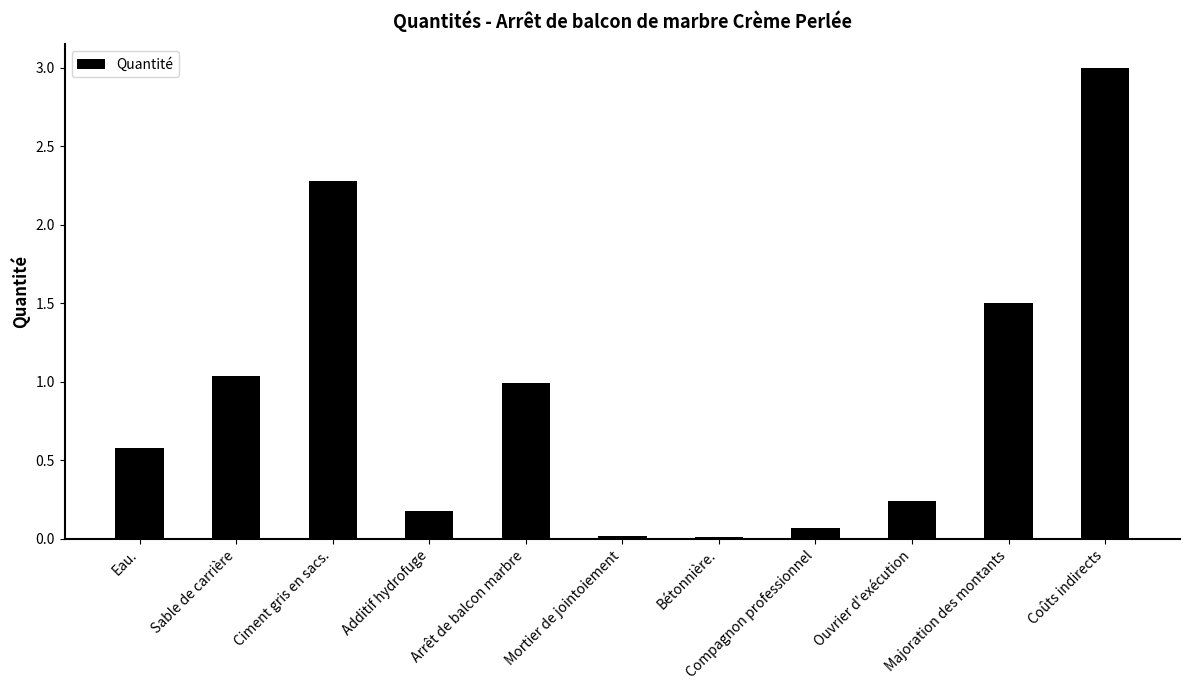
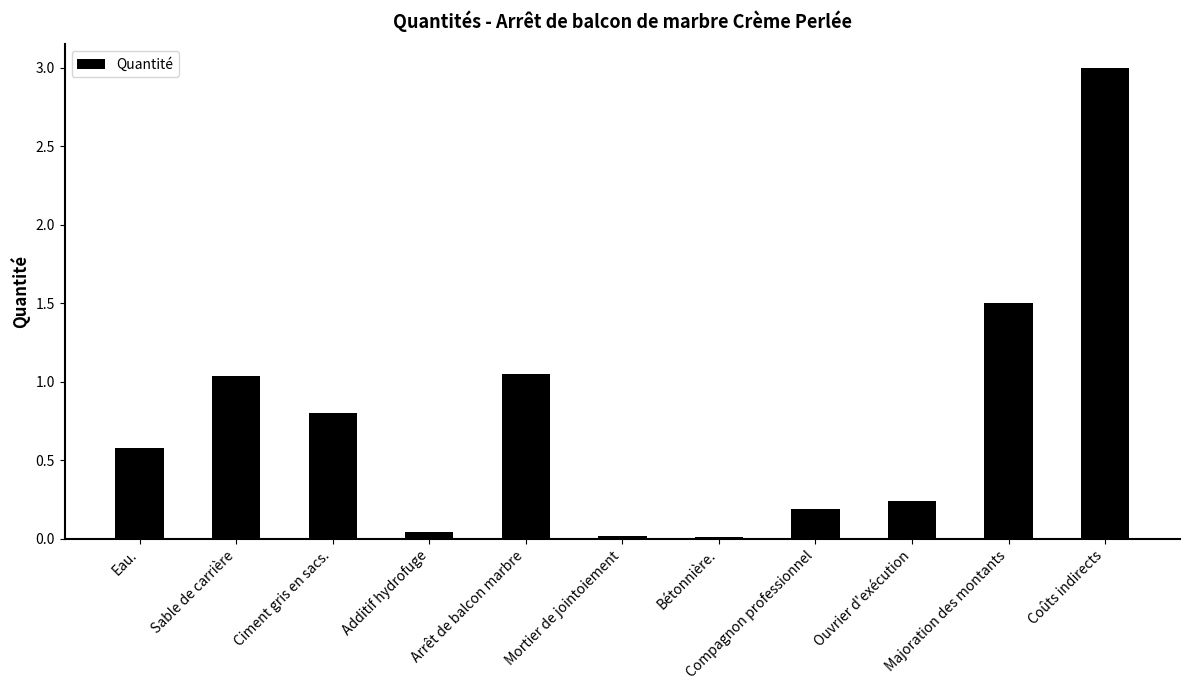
  {
    "Eau.": 0.58,
    "Sable de carrière": 1.04,
-   "Ciment gris en sacs.": 2.28,
-   "Additif hydrofuge": 0.18,
-   "Arrêt de balcon marbre": 0.99,
+   "Ciment gris en sacs.": 0.80,
+   "Additif hydrofuge": 0.05,
+   "Arrêt de balcon marbre": 1.05,
    "Mortier de jointoiement": 0.02,
-   "Compagnon professionnel": 0.07,
+   "Compagnon professionnel": 0.19,
    "Ouvrier d'exécution": 0.24,
    "Majoration des montants": 1.50,
    "Coûts indirects": 3.00
  }
